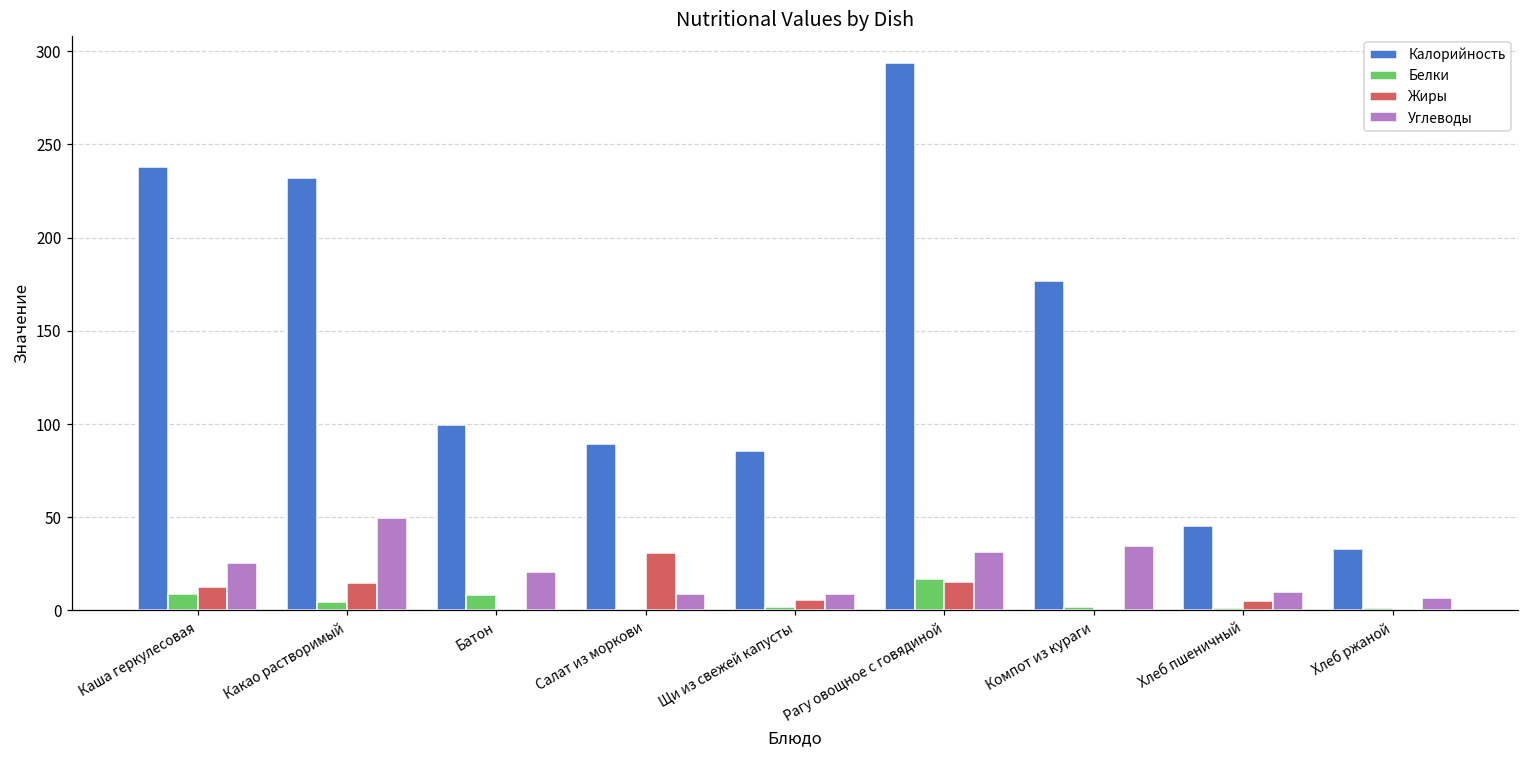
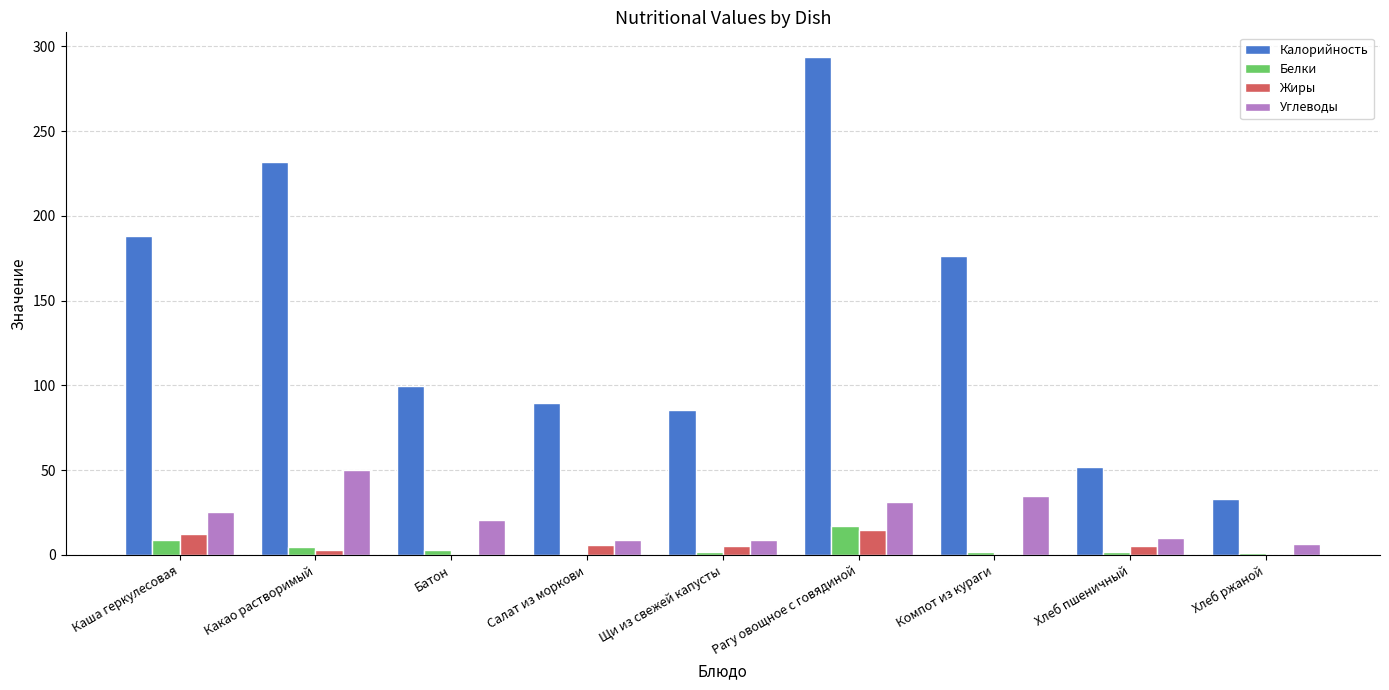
  {
    "Калорийность": {
-     "Каша геркулесовая": 238,
+     "Каша геркулесовая": 188,
      "Какао растворимый": 232,
      "Батон": 99,
      "Салат из моркови": 89,
      "Щи из свежей капусты": 86,
      "Рагу овощное с говядиной": 294,
      "Компот из кураги": 176,
-     "Хлеб пшеничный": 45,
+     "Хлеб пшеничный": 52,
      "Хлеб ржаной": 33
    },
    "Белки": {
      "Каша геркулесовая": 9,
      "Какао растворимый": 5,
-     "Батон": 9,
+     "Батон": 3,
      "Щи из свежей капусты": 2,
      "Рагу овощное с говядиной": 17,
      "Компот из кураги": 2,
      "Хлеб пшеничный": 2
    },
    "Жиры": {
      "Каша геркулесовая": 12,
-     "Какао растворимый": 15,
-     "Салат из моркови": 31,
+     "Какао растворимый": 3,
+     "Салат из моркови": 6,
      "Щи из свежей капусты": 6,
      "Рагу овощное с говядиной": 15,
      "Компот из кураги": 0,
      "Хлеб пшеничный": 5
    },
    "Углеводы": {
      "Каша геркулесовая": 25,
      "Какао растворимый": 50,
      "Батон": 21,
      "Салат из моркови": 9,
      "Щи из свежей капусты": 9,
      "Рагу овощное с говядиной": 31,
      "Компот из кураги": 35,
      "Хлеб пшеничный": 10,
      "Хлеб ржаной": 6
    }
  }
